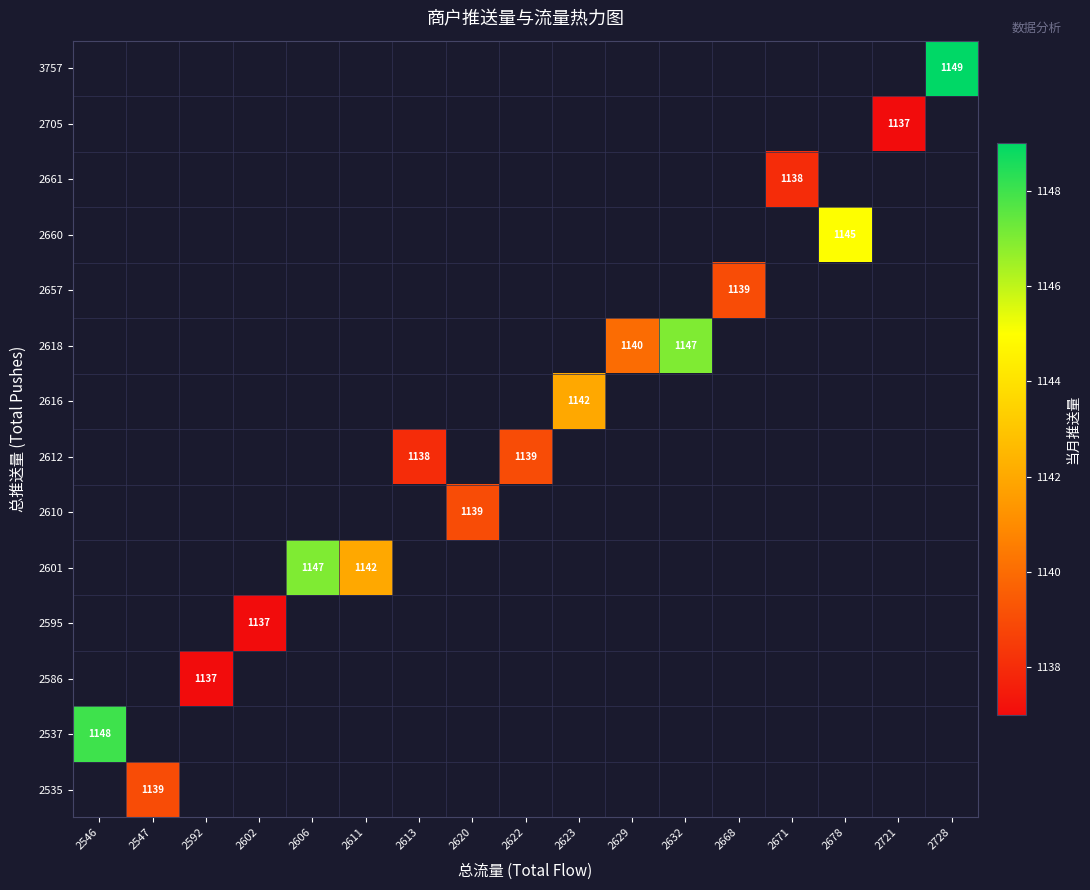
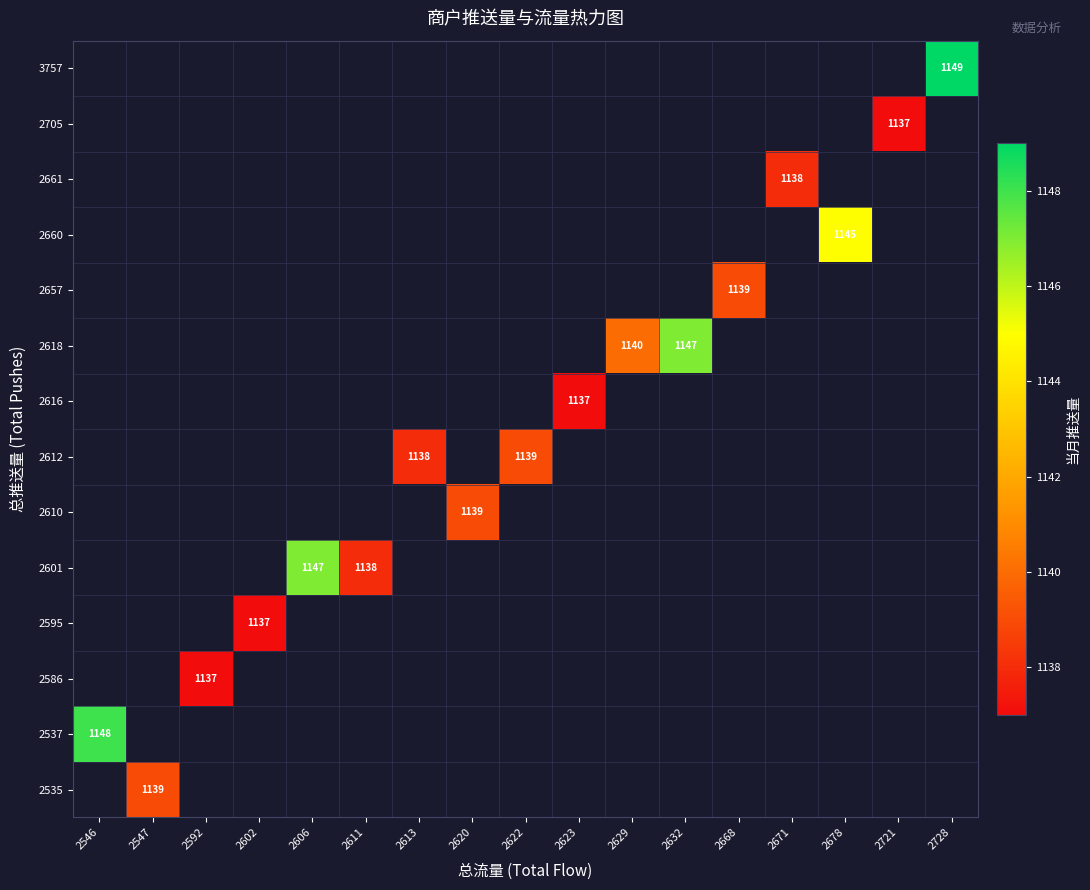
  {
    "3757": {
      "2728": 1149
    },
    "2705": {
      "2721": 1137
    },
    "2661": {
      "2671": 1138
    },
    "2660": {
      "2678": 1145
    },
    "2657": {
      "2668": 1139
    },
    "2618": {
      "2629": 1140,
      "2632": 1147
    },
    "2616": {
-     "2623": 1142
+     "2623": 1137
    },
    "2612": {
      "2613": 1138,
      "2622": 1139
    },
    "2610": {
      "2620": 1139
    },
    "2601": {
      "2606": 1147,
-     "2611": 1142
+     "2611": 1138
    },
    "2595": {
      "2602": 1137
    },
    "2586": {
      "2592": 1137
    },
    "2537": {
      "2546": 1148
    },
    "2535": {
      "2547": 1139
    }
  }
